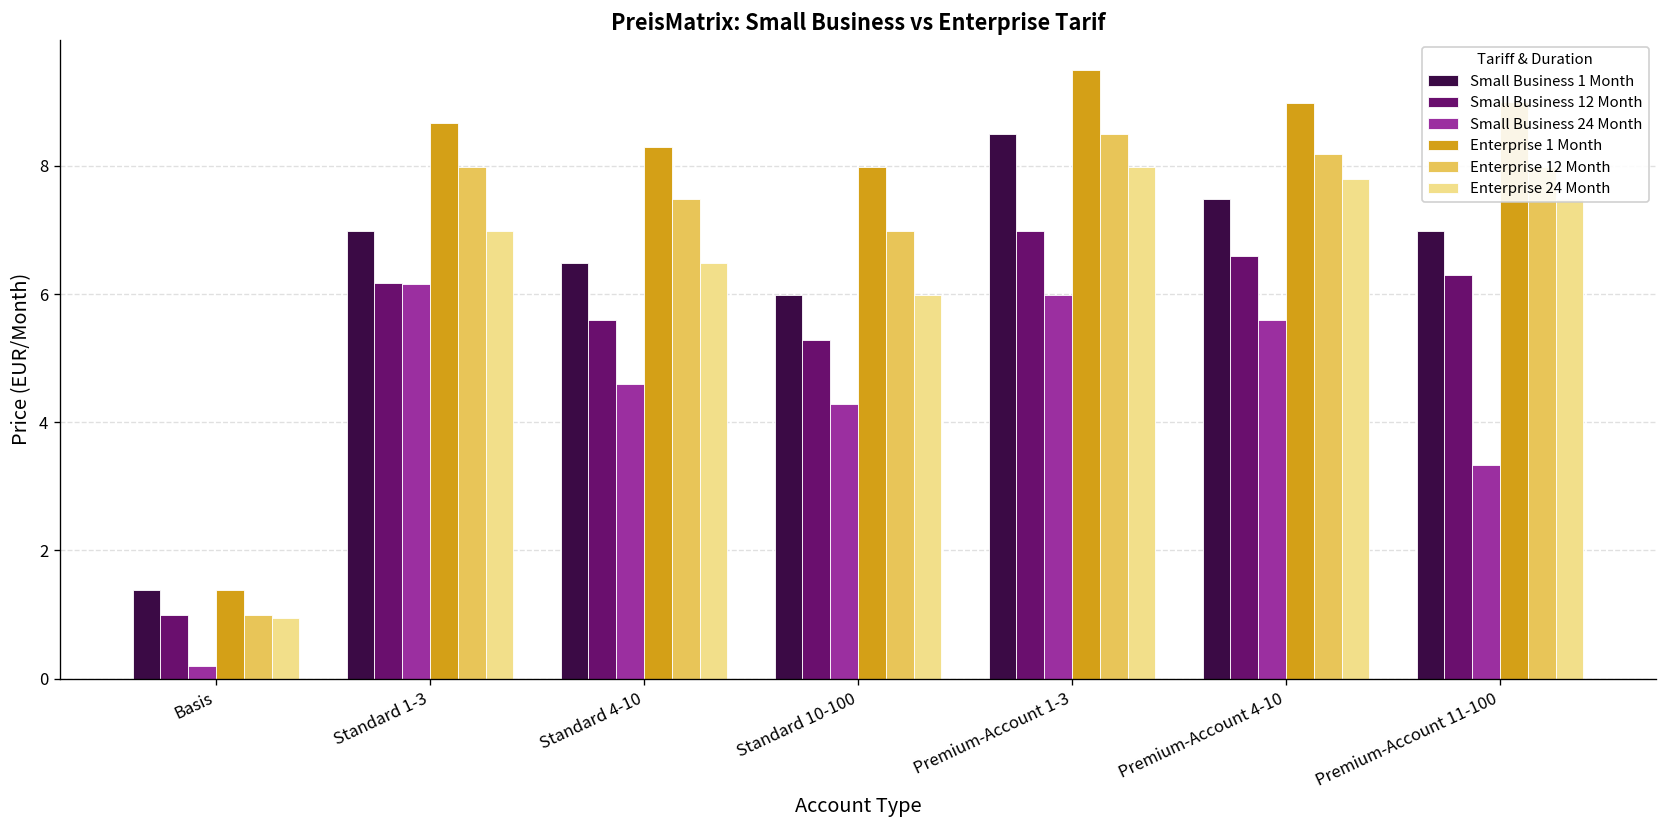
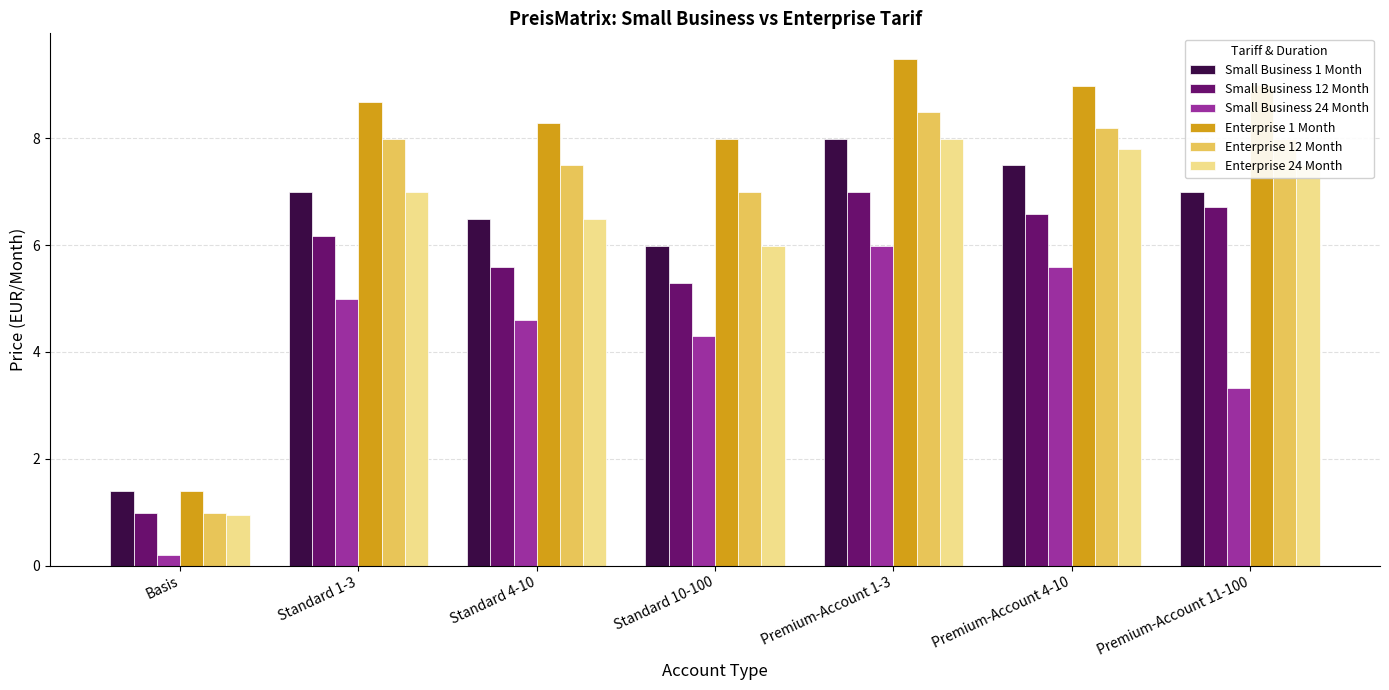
  {
    "Small Business 1 Month": {
      "Basis": 1.4,
      "Standard 1-3": 7.0,
      "Standard 4-10": 6.5,
      "Standard 10-100": 6.0,
-     "Premium-Account 1-3": 8.5,
+     "Premium-Account 1-3": 8.0,
      "Premium-Account 4-10": 7.5,
      "Premium-Account 11-100": 7.0
    },
    "Small Business 12 Month": {
      "Basis": 1.0,
      "Standard 1-3": 6.2,
      "Standard 4-10": 5.6,
      "Standard 10-100": 5.3,
      "Premium-Account 1-3": 7.0,
      "Premium-Account 4-10": 6.6,
-     "Premium-Account 11-100": 6.3
+     "Premium-Account 11-100": 6.7
    },
    "Small Business 24 Month": {
      "Basis": 0.2,
-     "Standard 1-3": 6.2,
+     "Standard 1-3": 5.0,
      "Standard 4-10": 4.6,
      "Standard 10-100": 4.3,
      "Premium-Account 1-3": 6.0,
      "Premium-Account 4-10": 5.6,
      "Premium-Account 11-100": 3.3
    },
    "Enterprise 1 Month": {
      "Basis": 1.4,
      "Standard 1-3": 8.7,
      "Standard 4-10": 8.3,
      "Standard 10-100": 8.0,
      "Premium-Account 1-3": 9.5,
      "Premium-Account 4-10": 9.0
    }
  }
